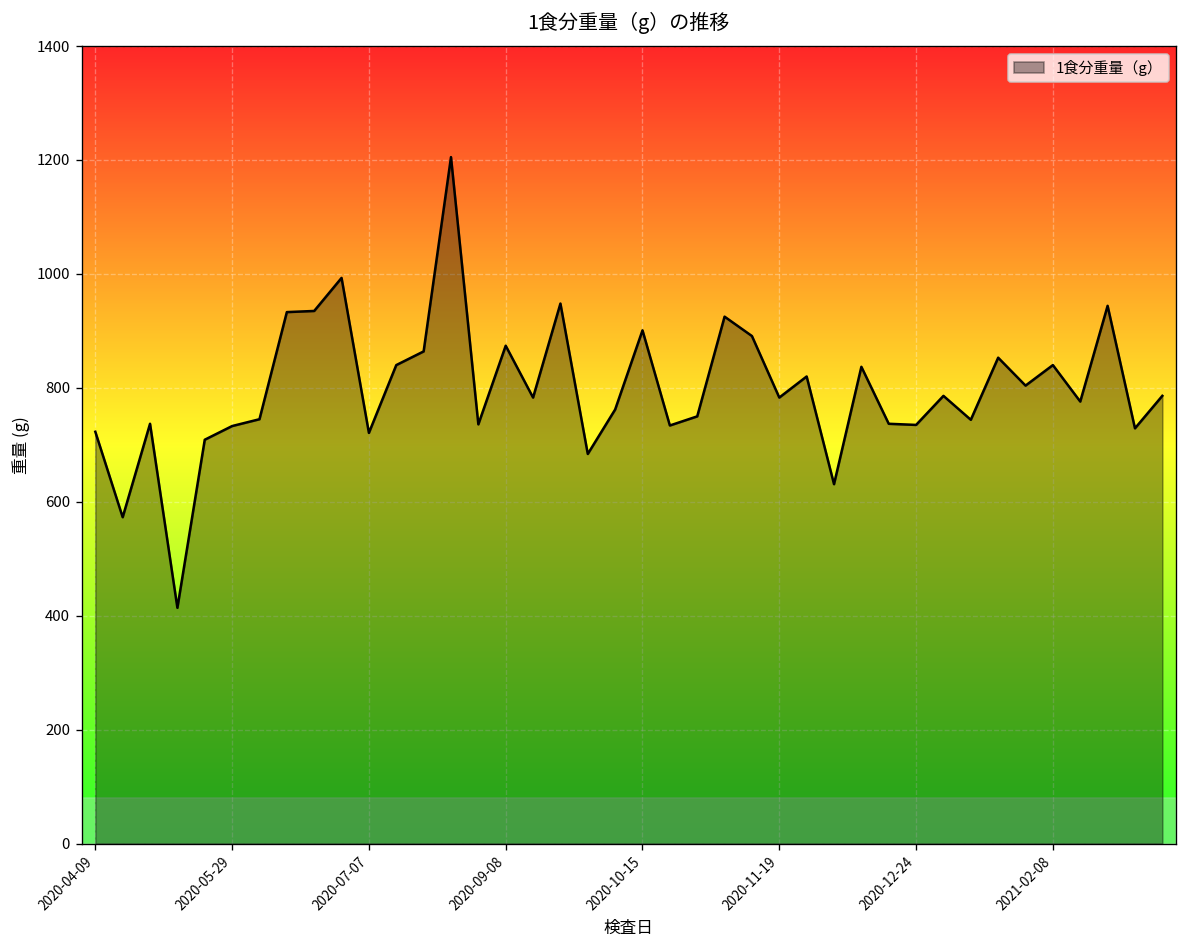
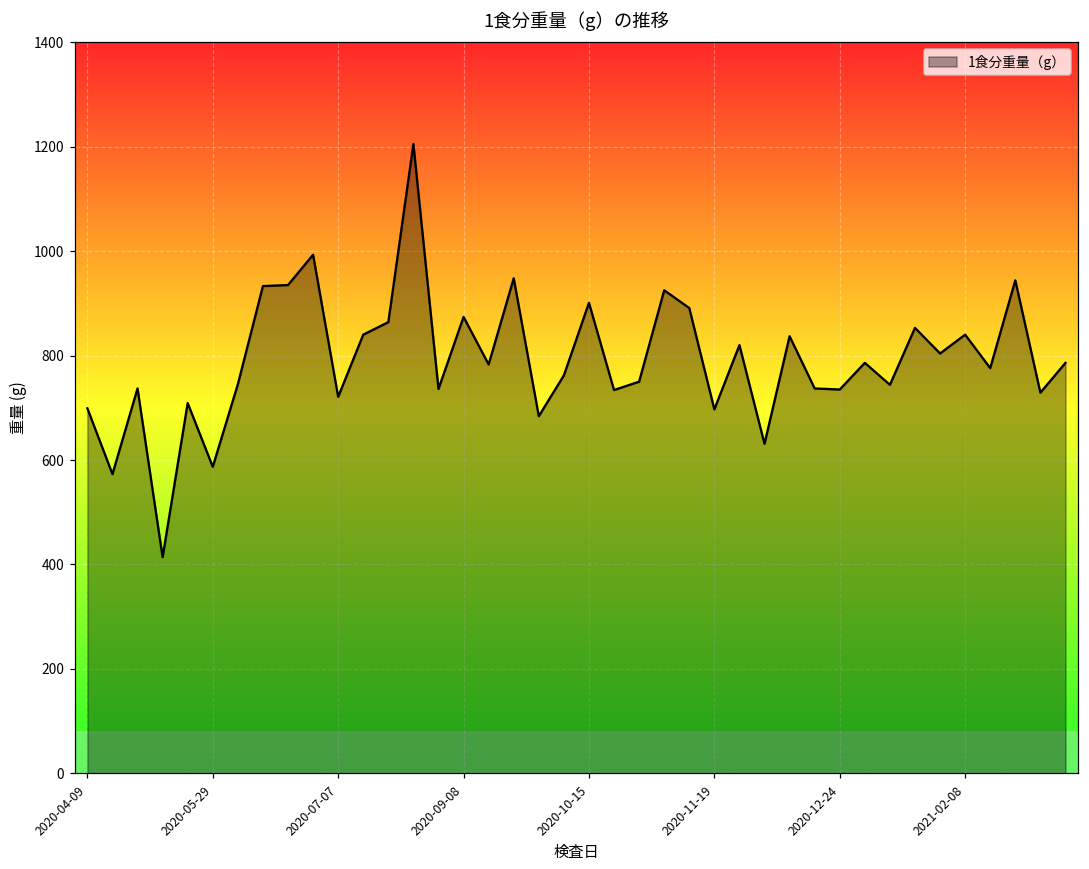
  {
-   "2020-04-09": 720,
-   "2020-05-29": 730,
+   "2020-04-09": 700,
+   "2020-05-29": 590,
    "2020-07-07": 720,
    "2020-09-08": 870,
    "2020-10-15": 900,
-   "2020-11-19": 780,
+   "2020-11-19": 700,
    "2020-12-24": 740,
    "2021-02-08": 840
  }
